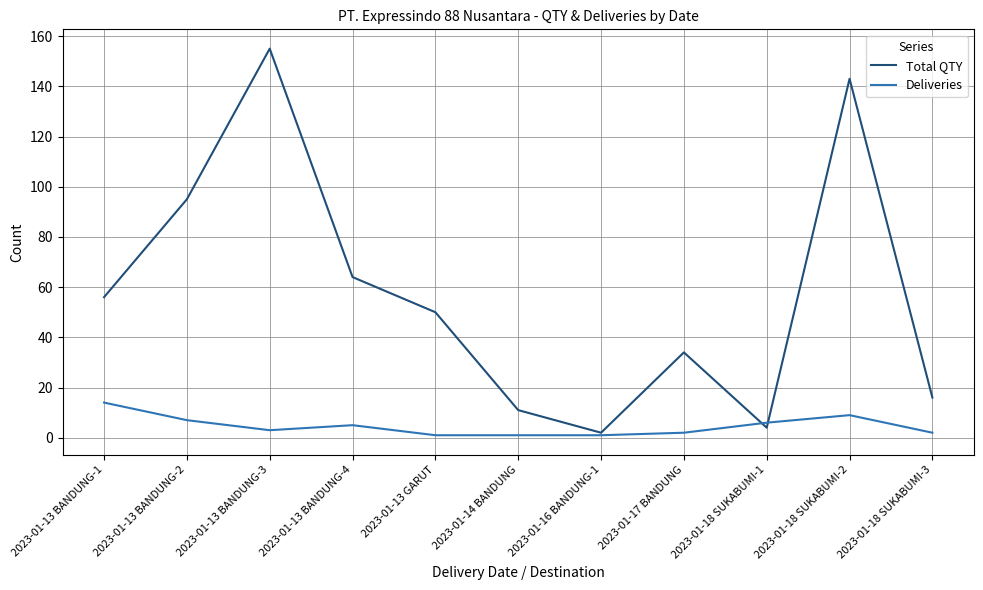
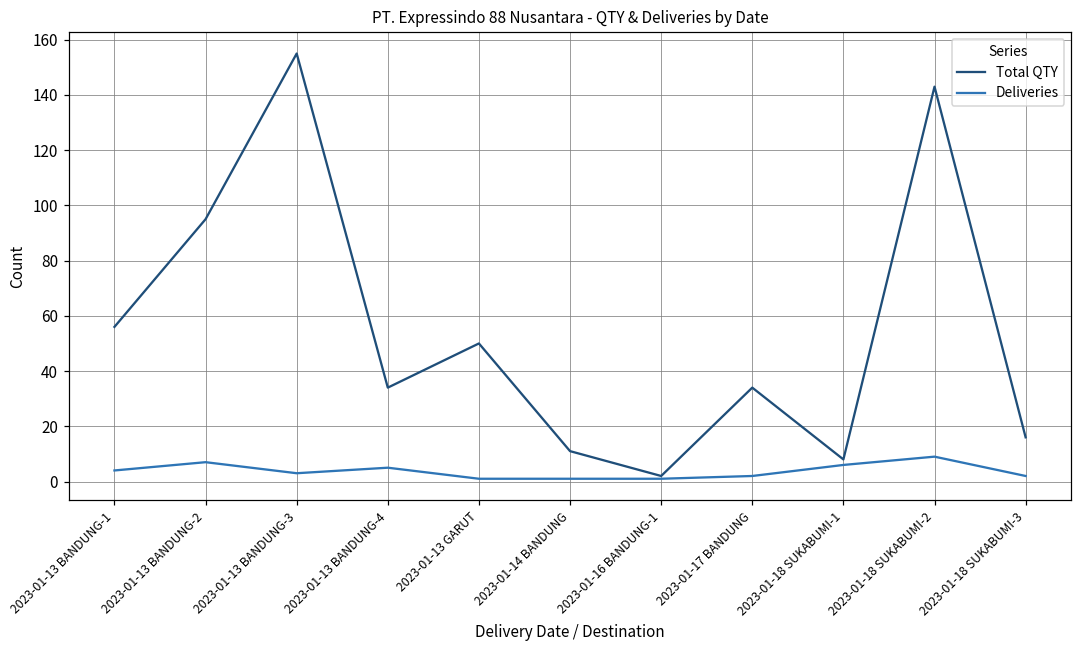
  {
    "Total QTY": {
      "2023-01-13 BANDUNG-1": 56,
      "2023-01-13 BANDUNG-2": 95,
      "2023-01-13 BANDUNG-3": 155,
-     "2023-01-13 BANDUNG-4": 64,
+     "2023-01-13 BANDUNG-4": 34,
      "2023-01-13 GARUT": 50,
      "2023-01-14 BANDUNG": 11,
      "2023-01-17 BANDUNG": 34,
-     "2023-01-18 SUKABUMI-1": 4,
+     "2023-01-18 SUKABUMI-1": 8,
      "2023-01-18 SUKABUMI-2": 143,
      "2023-01-18 SUKABUMI-3": 16
    },
    "Deliveries": {
-     "2023-01-13 BANDUNG-1": 14,
+     "2023-01-13 BANDUNG-1": 4,
      "2023-01-13 BANDUNG-2": 7,
      "2023-01-13 BANDUNG-3": 3,
      "2023-01-13 BANDUNG-4": 5,
      "2023-01-13 GARUT": 1,
      "2023-01-14 BANDUNG": 1,
      "2023-01-17 BANDUNG": 2,
      "2023-01-18 SUKABUMI-1": 6,
      "2023-01-18 SUKABUMI-2": 9,
      "2023-01-18 SUKABUMI-3": 2
    }
  }
